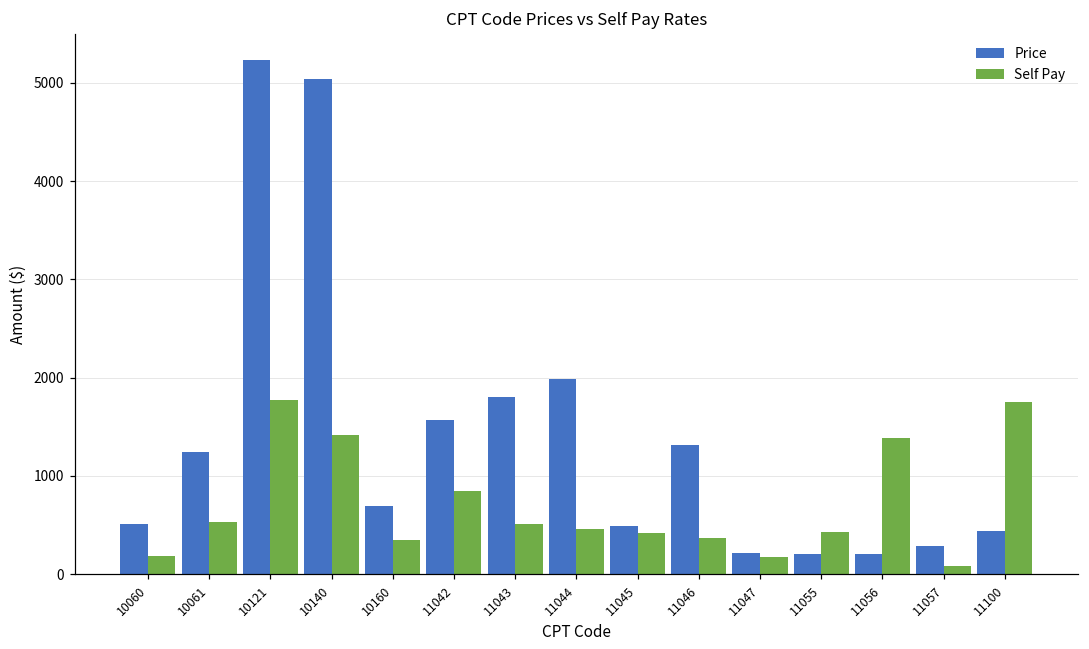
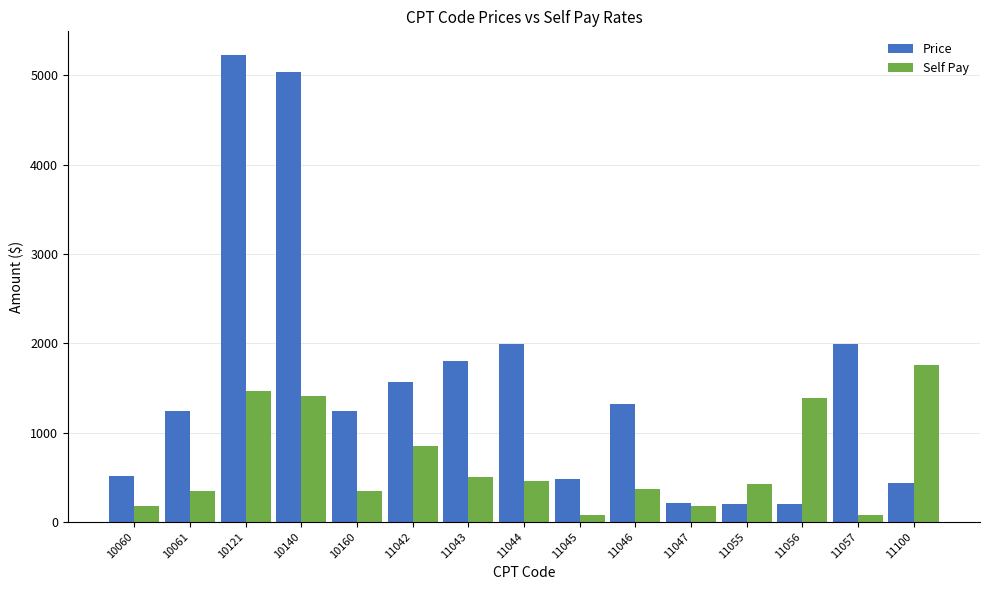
  {
    "Price": {
      "10060": 500,
      "10061": 1200,
      "10121": 5200,
      "10140": 5000,
-     "10160": 700,
+     "10160": 1200,
      "11042": 1600,
      "11043": 1800,
      "11044": 2000,
      "11045": 500,
      "11046": 1300,
      "11047": 200,
      "11055": 200,
      "11056": 200,
-     "11057": 300,
+     "11057": 2000,
      "11100": 400
    },
    "Self Pay": {
      "10060": 200,
-     "10061": 500,
-     "10121": 1800,
+     "10061": 300,
+     "10121": 1500,
      "10140": 1400,
      "10160": 300,
      "11042": 800,
      "11043": 500,
      "11044": 500,
-     "11045": 400,
+     "11045": 100,
      "11046": 400,
      "11047": 200,
      "11055": 400,
      "11056": 1400,
      "11057": 100,
      "11100": 1800
    }
  }
